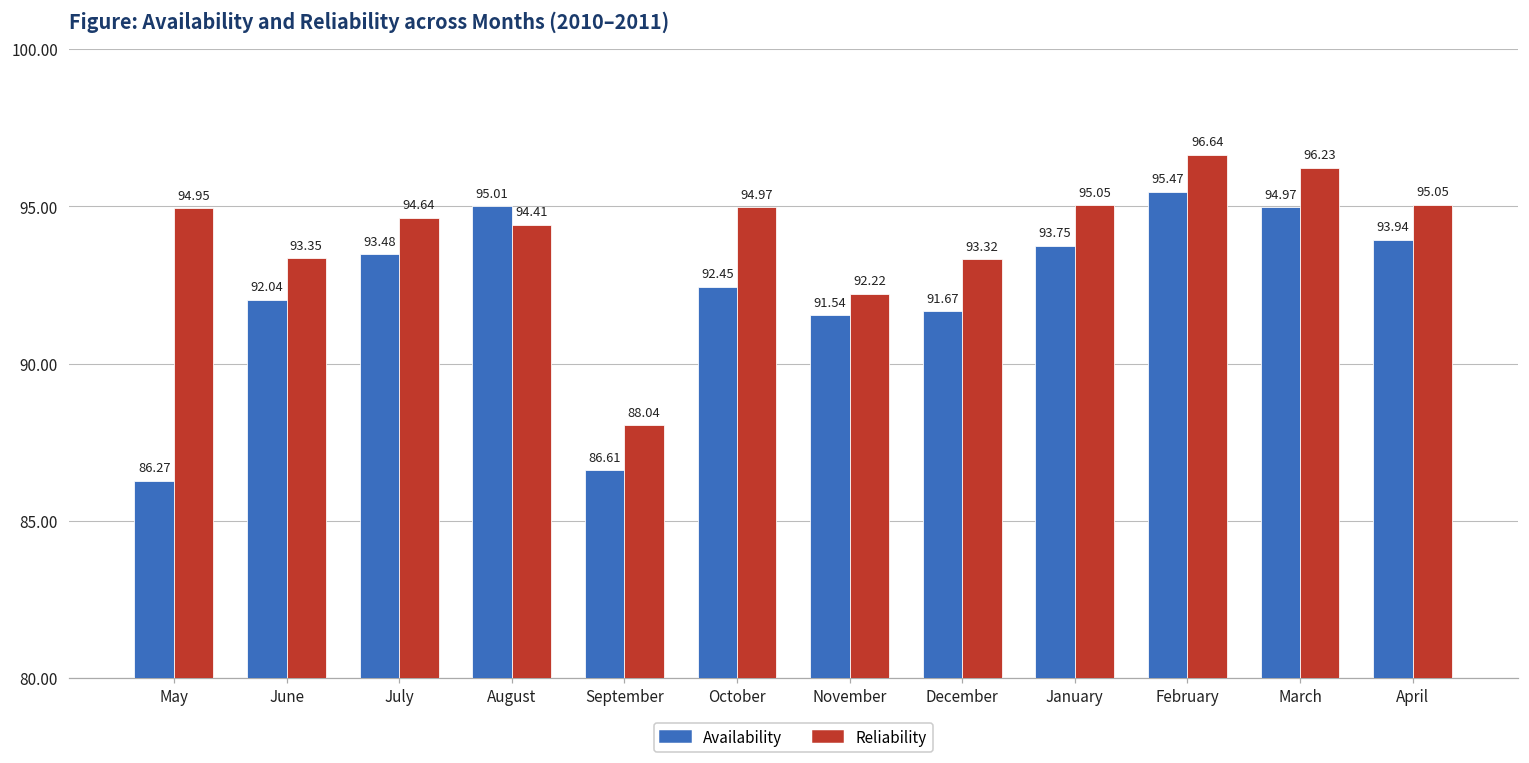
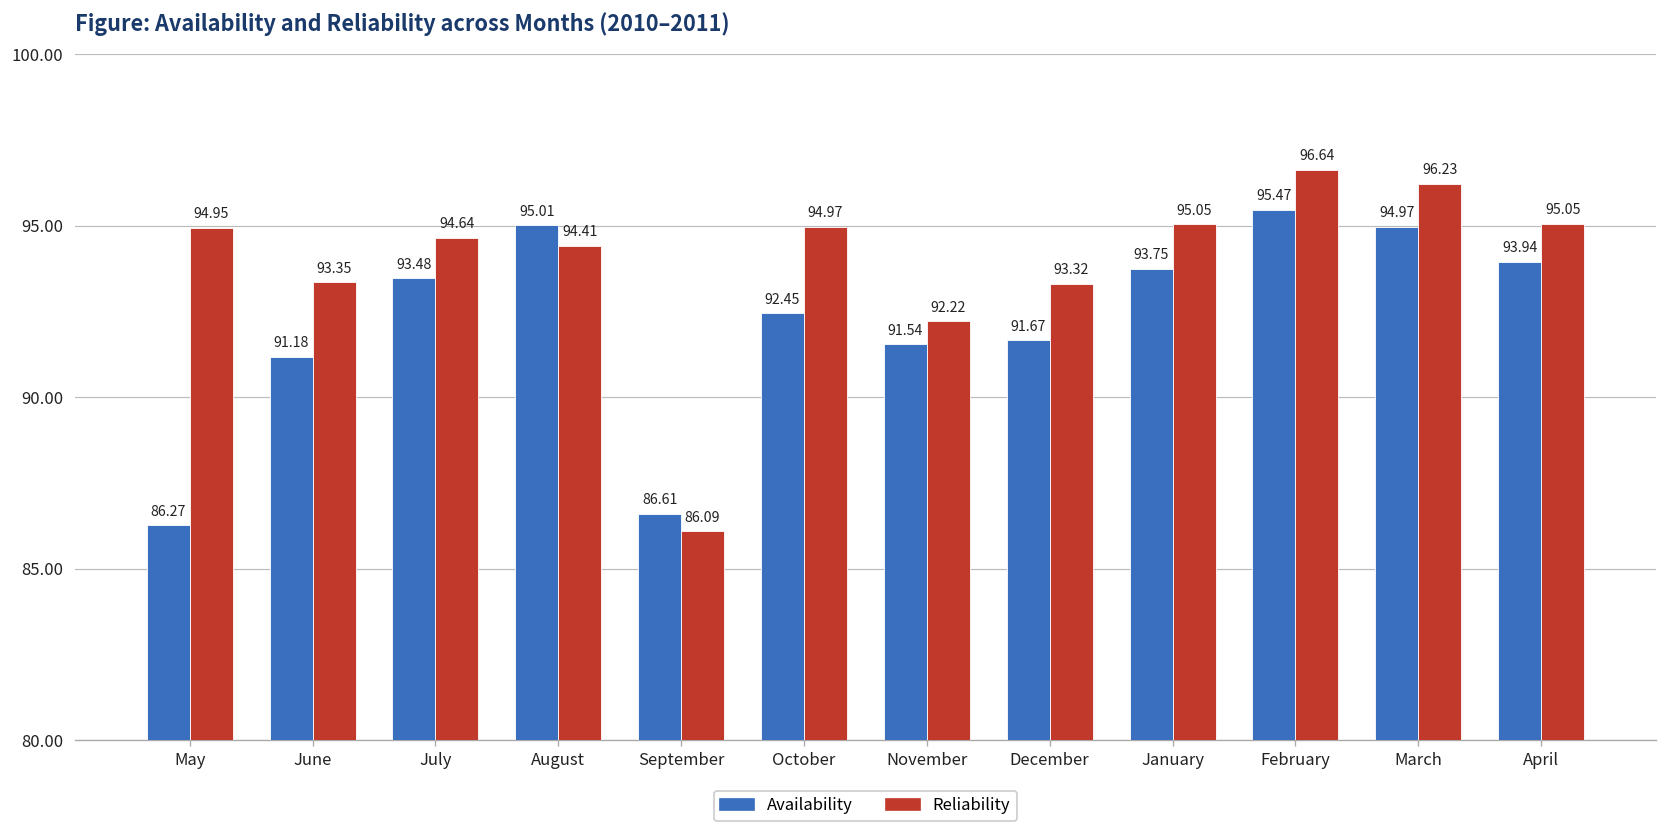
  {
    "Availability": {
      "May": 86.27,
-     "June": 92.04,
+     "June": 91.18,
      "July": 93.48,
      "August": 95.01,
      "September": 86.61,
      "October": 92.45,
      "November": 91.54,
      "December": 91.67,
      "January": 93.75,
      "February": 95.47,
      "March": 94.97,
      "April": 93.94
    },
    "Reliability": {
      "May": 94.95,
      "June": 93.35,
      "July": 94.64,
      "August": 94.41,
-     "September": 88.04,
+     "September": 86.09,
      "October": 94.97,
      "November": 92.22,
      "December": 93.32,
      "January": 95.05,
      "February": 96.64,
      "March": 96.23,
      "April": 95.05
    }
  }
